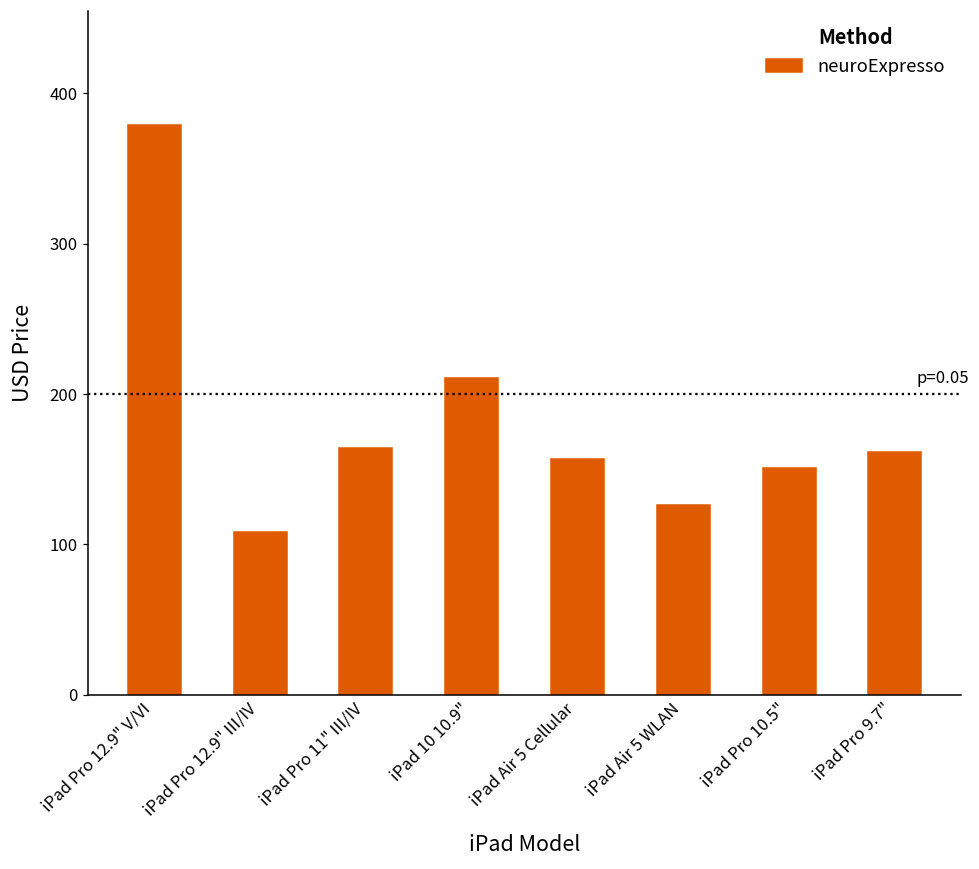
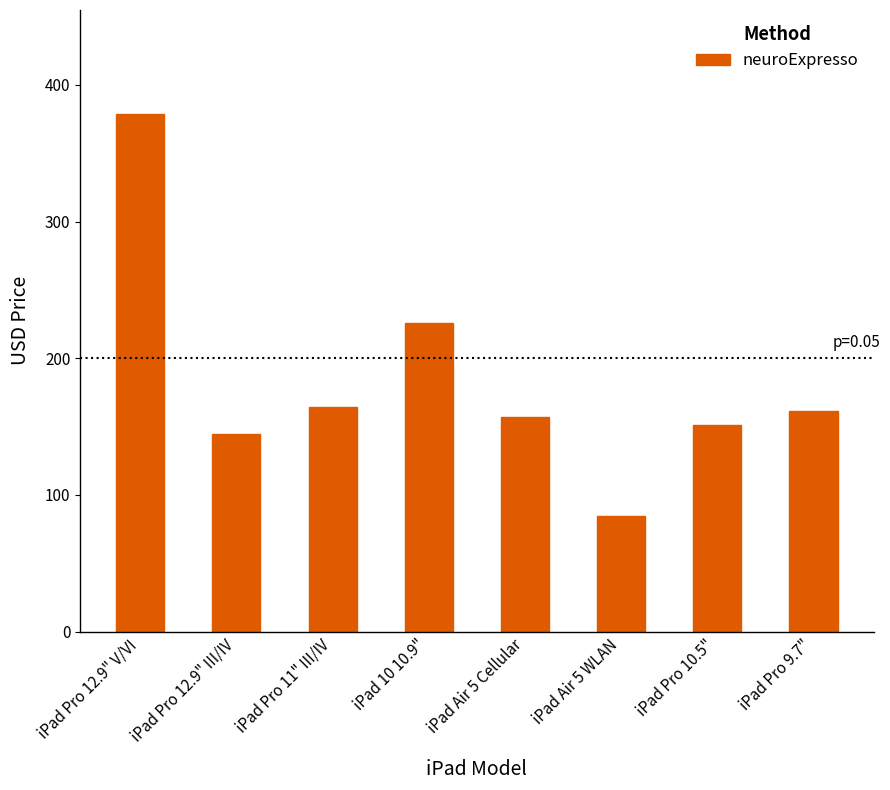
  {
    "iPad Pro 12.9\" V/VI": 379,
-   "iPad Pro 12.9\" III/IV": 109,
+   "iPad Pro 12.9\" III/IV": 144,
    "iPad Pro 11\" III/IV": 164,
-   "iPad 10 10.9\"": 211,
+   "iPad 10 10.9\"": 226,
    "iPad Air 5 Cellular": 157,
-   "iPad Air 5 WLAN": 126,
+   "iPad Air 5 WLAN": 84,
    "iPad Pro 10.5\"": 151,
    "iPad Pro 9.7\"": 161
  }
